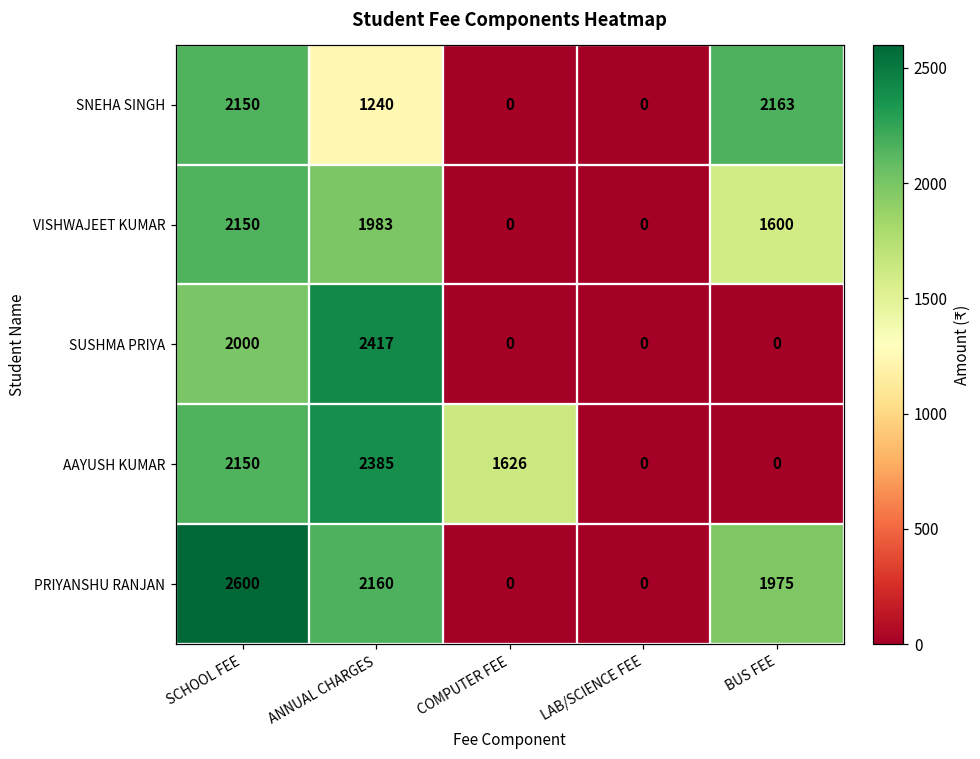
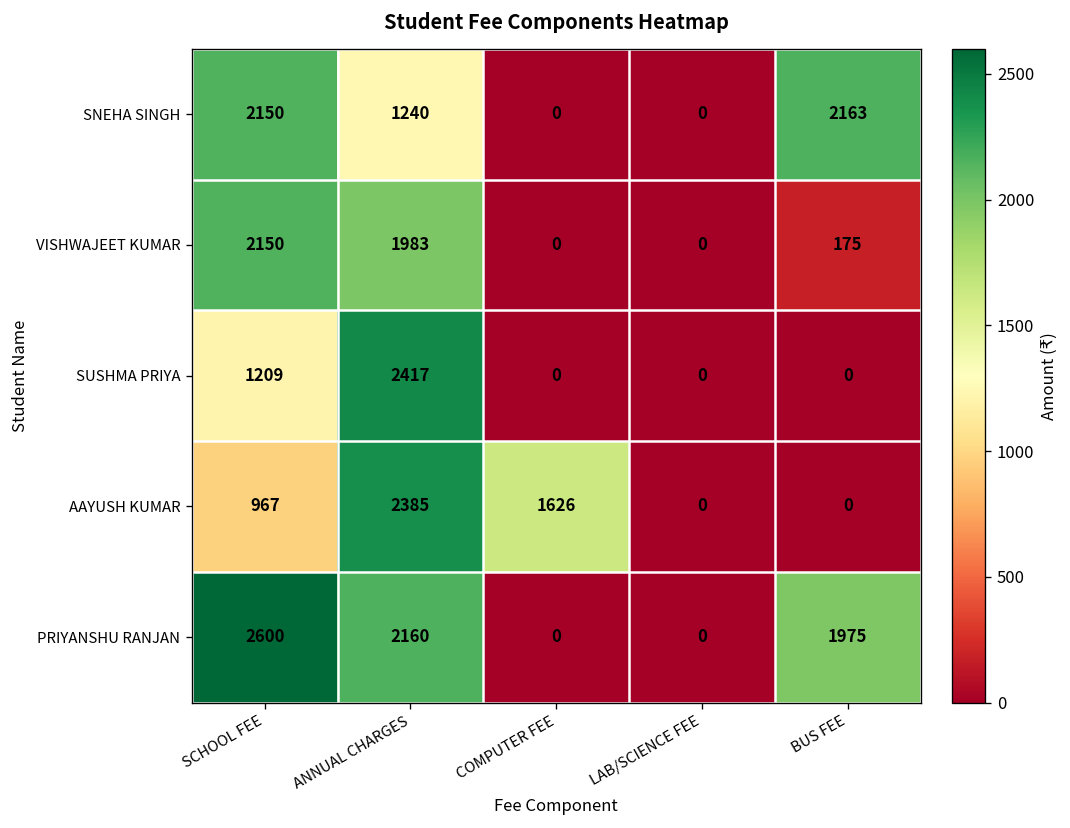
  {
    "SNEHA SINGH": {
      "SCHOOL FEE": 2150,
      "ANNUAL CHARGES": 1240,
      "COMPUTER FEE": 0,
      "LAB/SCIENCE FEE": 0,
      "BUS FEE": 2163
    },
    "VISHWAJEET KUMAR": {
      "SCHOOL FEE": 2150,
      "ANNUAL CHARGES": 1983,
      "COMPUTER FEE": 0,
      "LAB/SCIENCE FEE": 0,
-     "BUS FEE": 1600
+     "BUS FEE": 175
    },
    "SUSHMA PRIYA": {
-     "SCHOOL FEE": 2000,
+     "SCHOOL FEE": 1209,
      "ANNUAL CHARGES": 2417,
      "COMPUTER FEE": 0,
      "LAB/SCIENCE FEE": 0,
      "BUS FEE": 0
    },
    "AAYUSH KUMAR": {
-     "SCHOOL FEE": 2150,
+     "SCHOOL FEE": 967,
      "ANNUAL CHARGES": 2385,
      "COMPUTER FEE": 1626,
      "LAB/SCIENCE FEE": 0,
      "BUS FEE": 0
    },
    "PRIYANSHU RANJAN": {
      "SCHOOL FEE": 2600,
      "ANNUAL CHARGES": 2160,
      "COMPUTER FEE": 0,
      "LAB/SCIENCE FEE": 0,
      "BUS FEE": 1975
    }
  }
